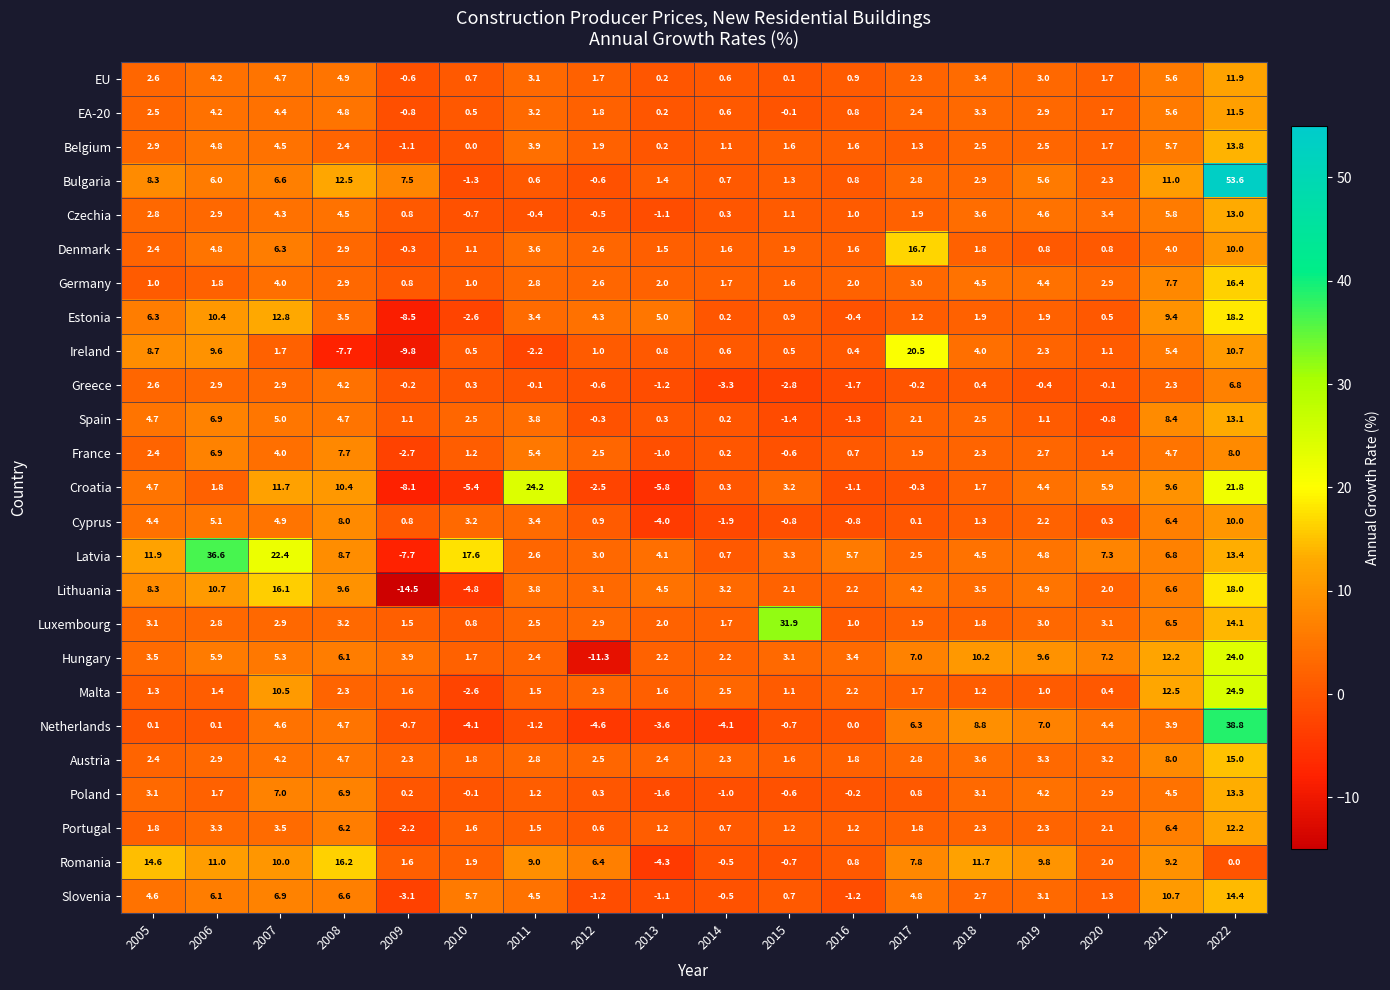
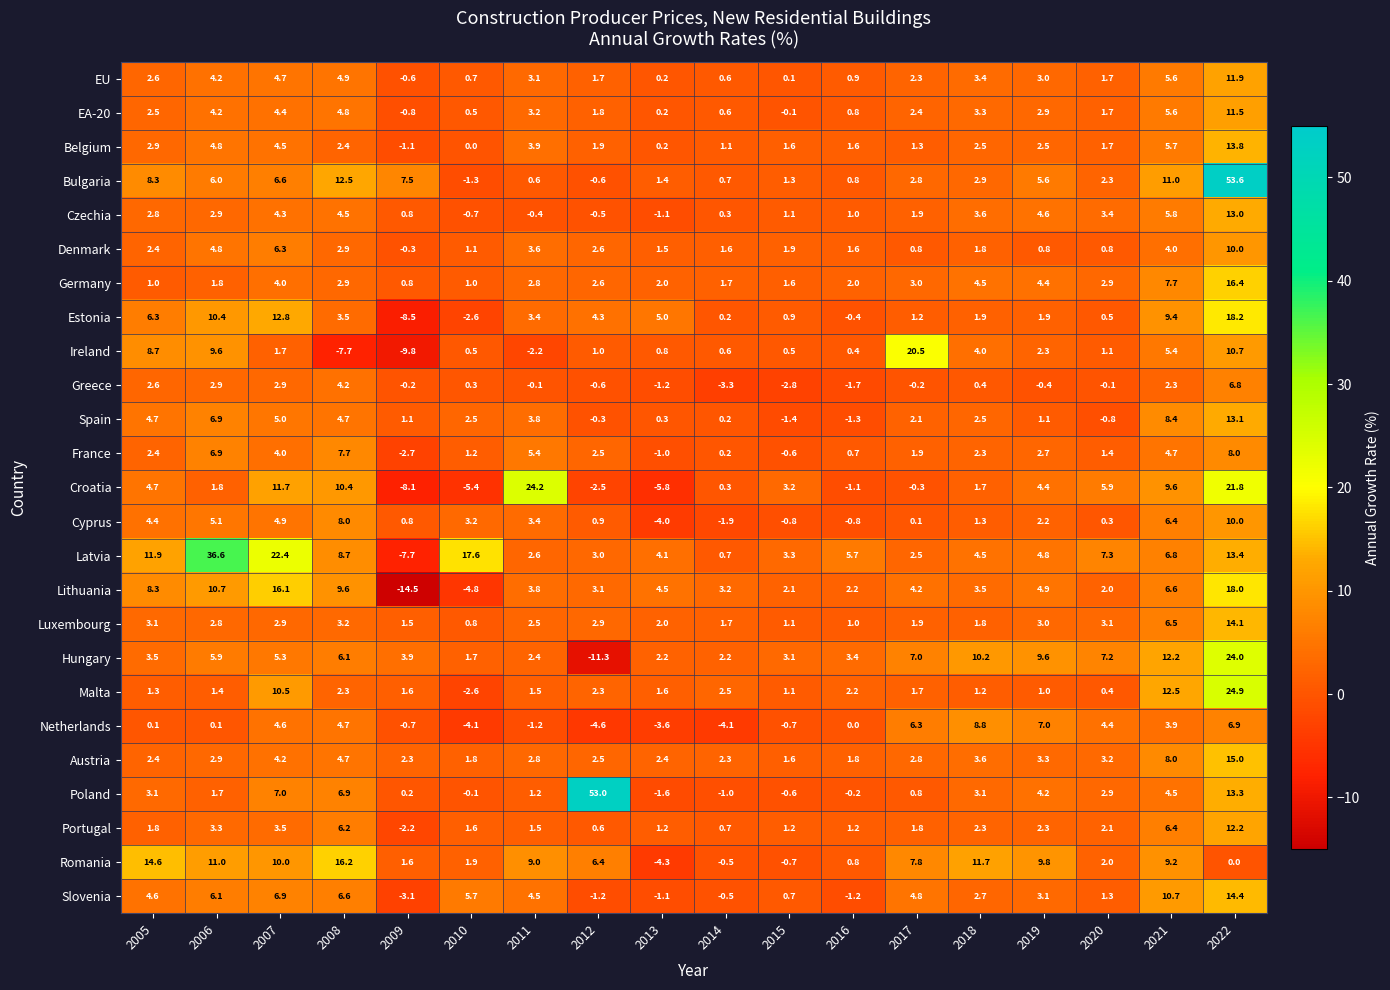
  {
    "Denmark": {
      "2005": 2.4,
      "2006": 4.8,
      "2007": 6.3,
      "2008": 2.9,
      "2009": -0.3,
      "2010": 1.1,
      "2011": 3.6,
      "2012": 2.6,
      "2013": 1.5,
      "2014": 1.6,
      "2015": 1.9,
      "2016": 1.6,
-     "2017": 16.7,
+     "2017": 0.8,
      "2018": 1.8,
      "2019": 0.8,
      "2020": 0.8,
      "2021": 4.0,
      "2022": 10.0
    },
    "Luxembourg": {
      "2005": 3.1,
      "2006": 2.8,
      "2007": 2.9,
      "2008": 3.2,
      "2009": 1.5,
      "2010": 0.8,
      "2011": 2.5,
      "2012": 2.9,
      "2013": 2.0,
      "2014": 1.7,
-     "2015": 31.9,
+     "2015": 1.1,
      "2016": 1.0,
      "2017": 1.9,
      "2018": 1.8,
      "2019": 3.0,
      "2020": 3.1,
      "2021": 6.5,
      "2022": 14.1
    },
    "Netherlands": {
      "2005": 0.1,
      "2006": 0.1,
      "2007": 4.6,
      "2008": 4.7,
      "2009": -0.7,
      "2010": -4.1,
      "2011": -1.2,
      "2012": -4.6,
      "2013": -3.6,
      "2014": -4.1,
      "2015": -0.7,
      "2016": 0.0,
      "2017": 6.3,
      "2018": 8.8,
      "2019": 7.0,
      "2020": 4.4,
      "2021": 3.9,
-     "2022": 38.8
+     "2022": 6.9
    },
    "Poland": {
      "2005": 3.1,
      "2006": 1.7,
      "2007": 7.0,
      "2008": 6.9,
      "2009": 0.2,
      "2010": -0.1,
      "2011": 1.2,
-     "2012": 0.3,
+     "2012": 53.0,
      "2013": -1.6,
      "2014": -1.0,
      "2015": -0.6,
      "2016": -0.2,
      "2017": 0.8,
      "2018": 3.1,
      "2019": 4.2,
      "2020": 2.9,
      "2021": 4.5,
      "2022": 13.3
    }
  }
